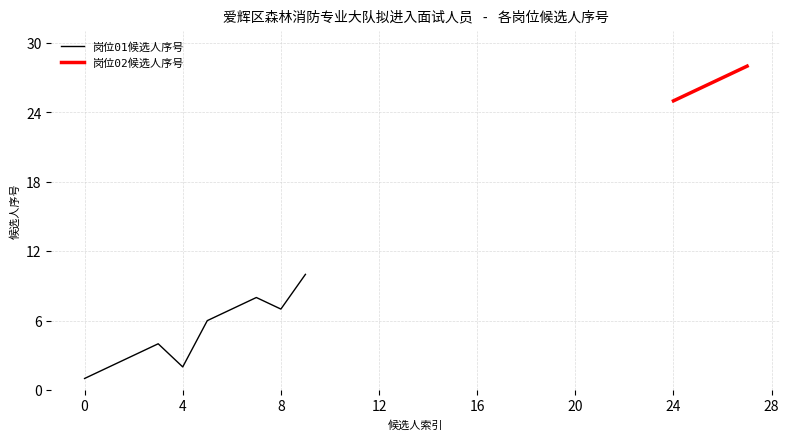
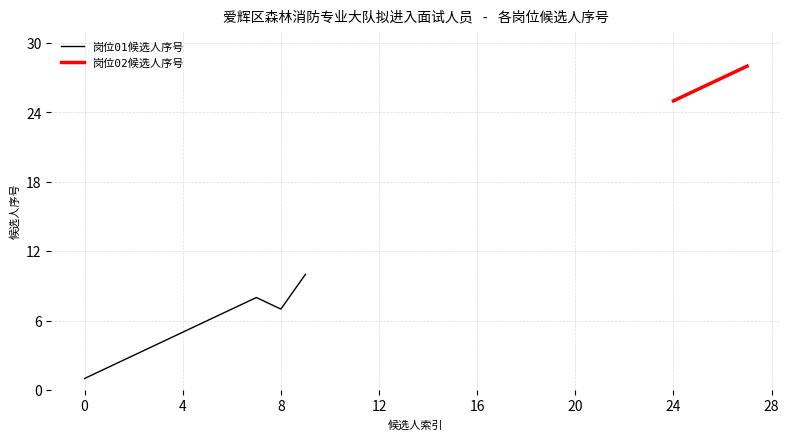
  {
    "岗位01候选人序号": {
      "0": 1,
-     "4": 2,
+     "4": 5,
      "8": 7
    },
    "岗位02候选人序号": {
      "24": 25
    }
  }
